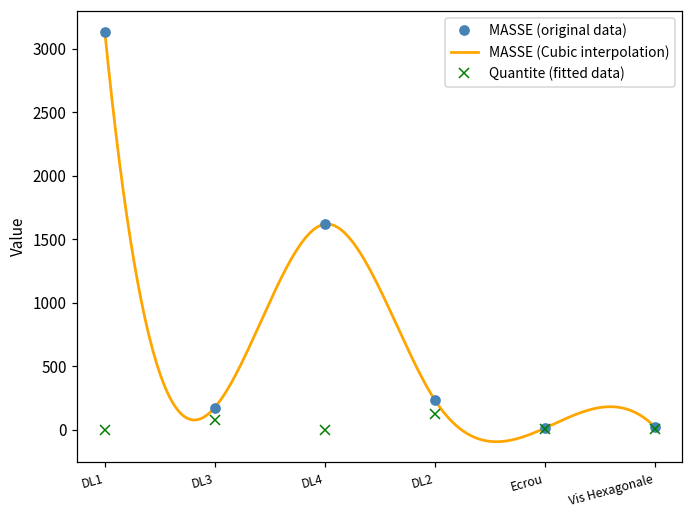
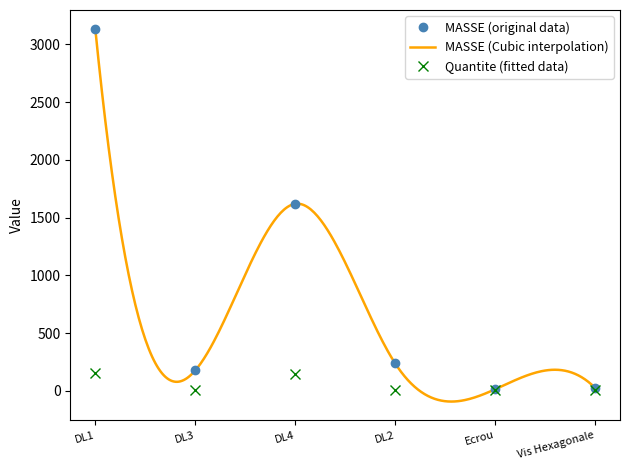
  {
    "Quantite (fitted data)": {
-     "DL1": 0,
-     "DL3": 70,
-     "DL4": 0,
-     "DL2": 130
+     "DL1": 150,
+     "DL3": 0,
+     "DL4": 150,
+     "DL2": 10
    }
  }
